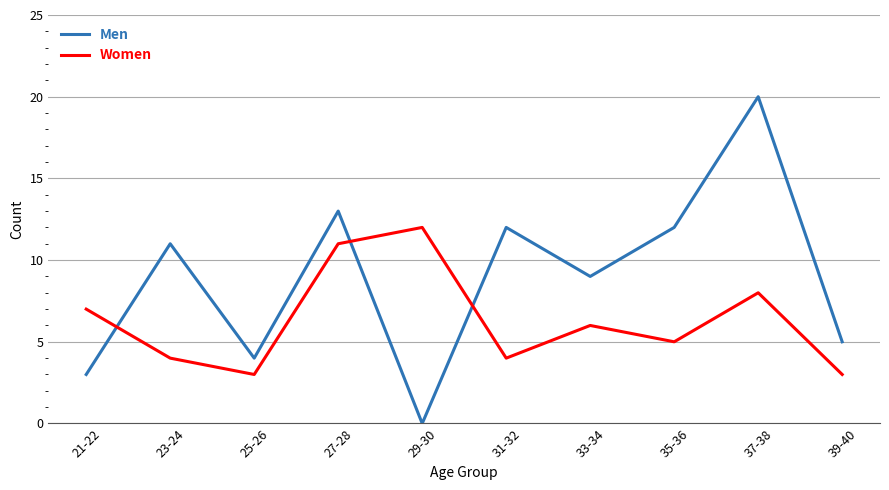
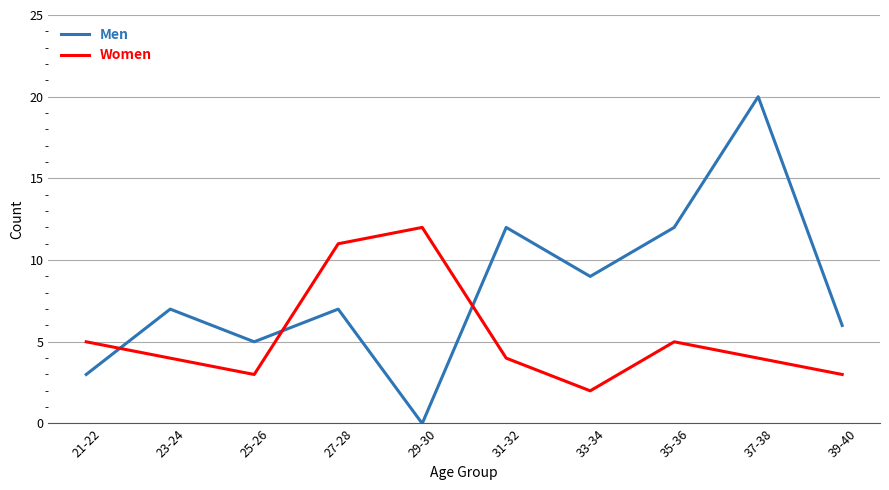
  {
    "Men": {
      "21-22": 3,
-     "23-24": 11,
-     "25-26": 4,
-     "27-28": 13,
+     "23-24": 7,
+     "25-26": 5,
+     "27-28": 7,
      "29-30": 0,
      "31-32": 12,
      "33-34": 9,
      "35-36": 12,
      "37-38": 20,
-     "39-40": 5
+     "39-40": 6
    },
    "Women": {
-     "21-22": 7,
+     "21-22": 5,
      "23-24": 4,
      "25-26": 3,
      "27-28": 11,
      "29-30": 12,
      "31-32": 4,
-     "33-34": 6,
+     "33-34": 2,
      "35-36": 5,
-     "37-38": 8,
+     "37-38": 4,
      "39-40": 3
    }
  }
